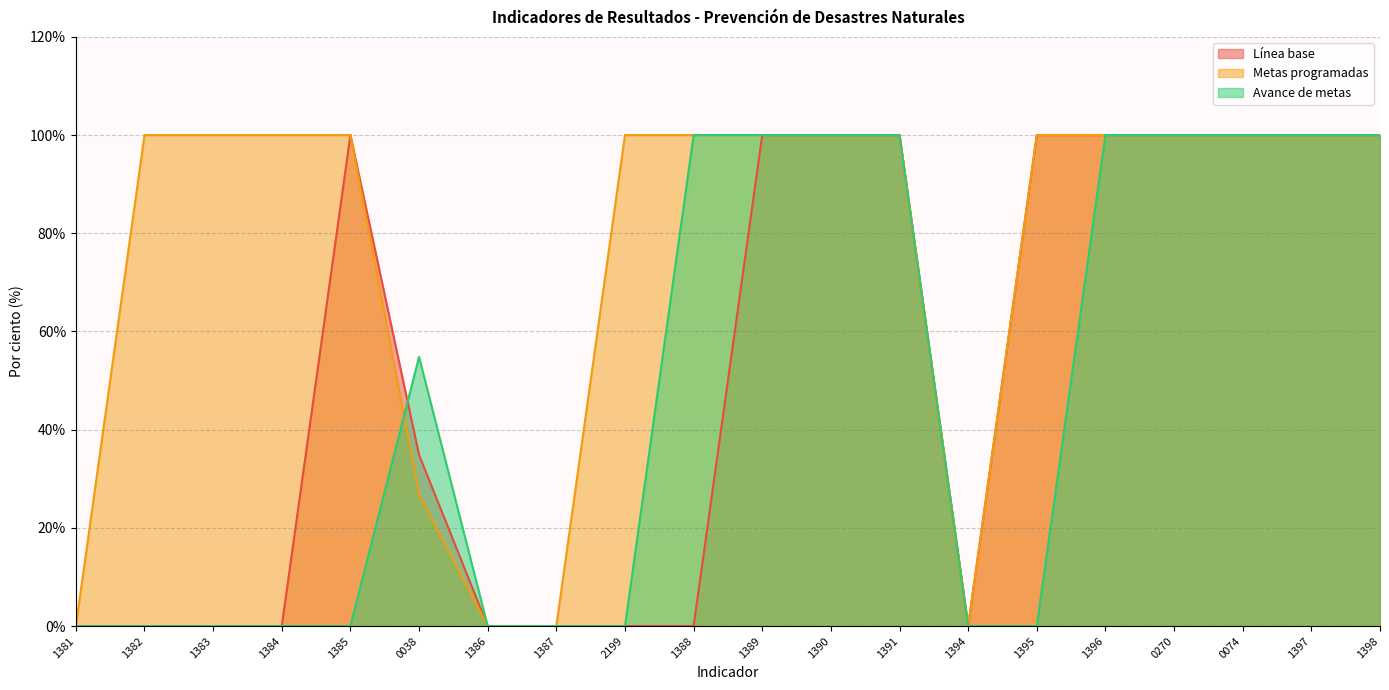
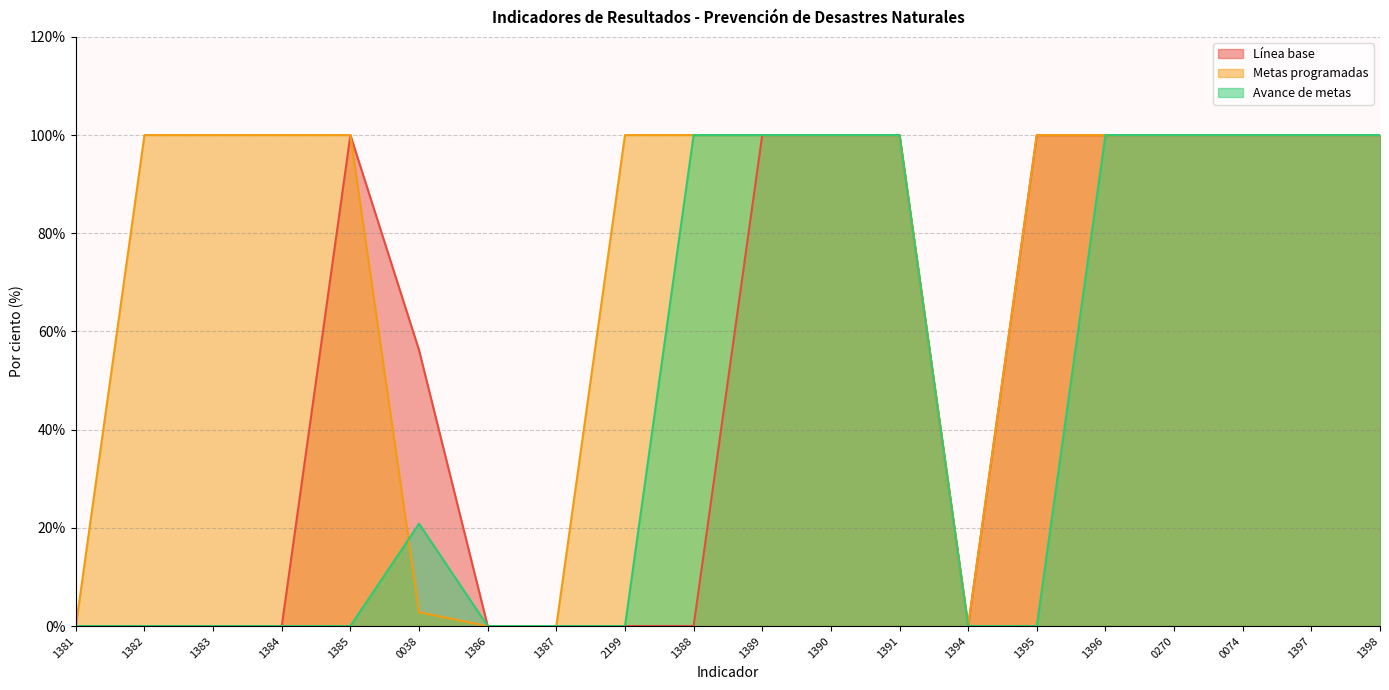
  {
    "Línea base": {
-     "0038": "35%",
+     "0038": "56%",
      "1388": "0%"
    },
    "Metas programadas": {
      "1382": "100%",
      "1383": "100%",
      "1384": "100%",
-     "0038": "27%",
+     "0038": "3%",
      "2199": "100%"
    },
    "Avance de metas": {
      "1385": "0%",
-     "0038": "55%",
+     "0038": "21%",
      "1395": "0%"
    }
  }
